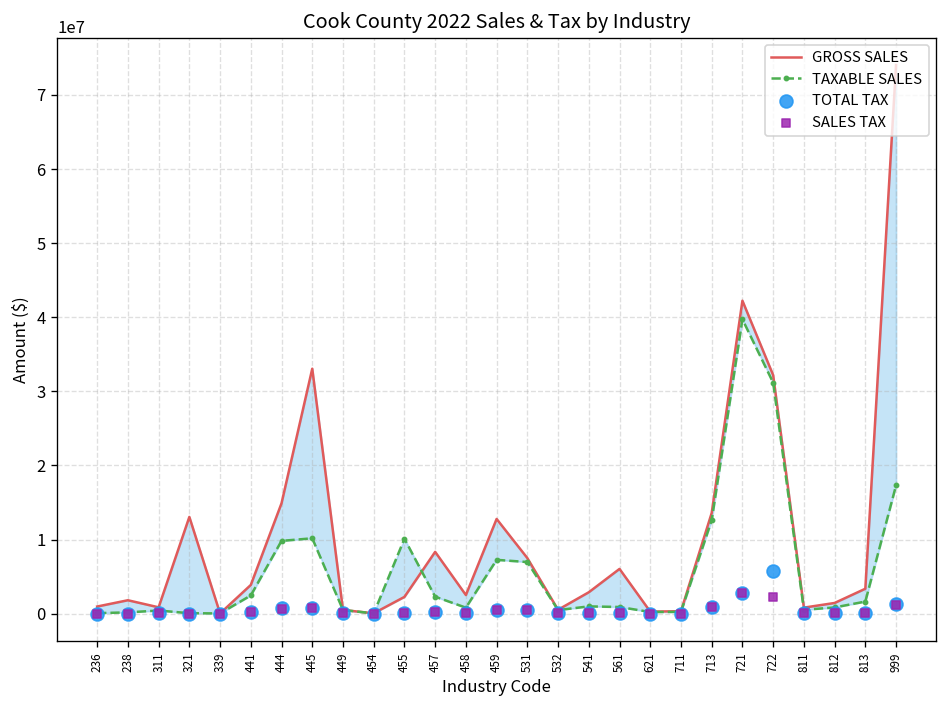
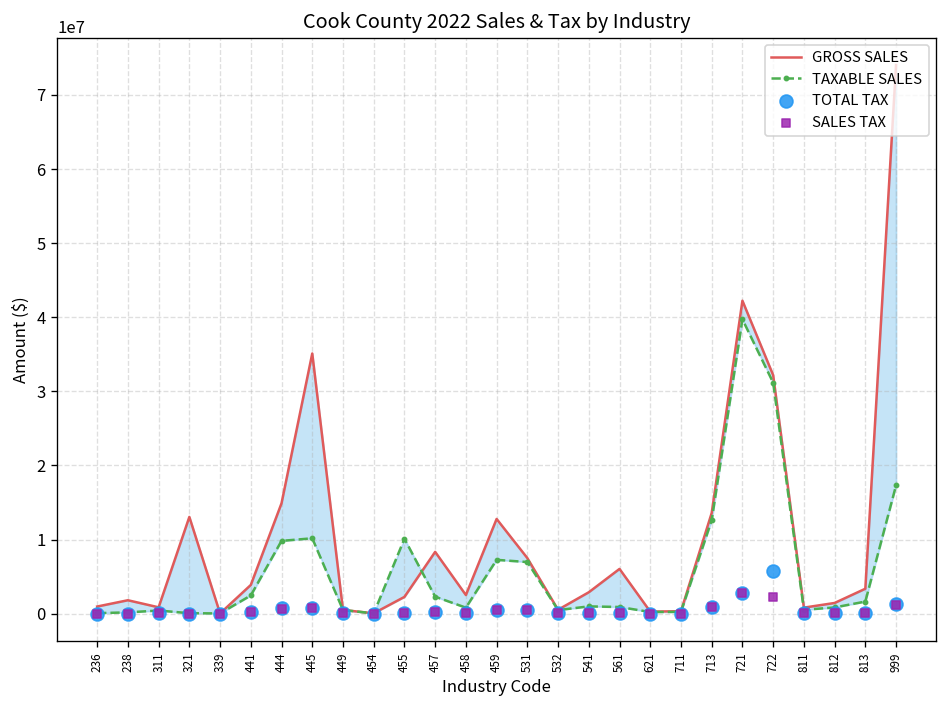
  {
    "GROSS SALES": {
-     "445": 33000000,
+     "445": 35000000,
      "455": 2000000
    },
    "TAXABLE SALES": {
      "441": 2000000,
      "444": 10000000,
      "445": 10000000,
      "457": 2000000,
      "458": 1000000,
      "459": 7000000,
      "531": 7000000,
      "541": 1000000,
      "561": 1000000,
      "713": 13000000,
      "721": 40000000,
      "722": 31000000,
      "812": 1000000,
      "813": 2000000,
      "999": 17000000
    }
  }
